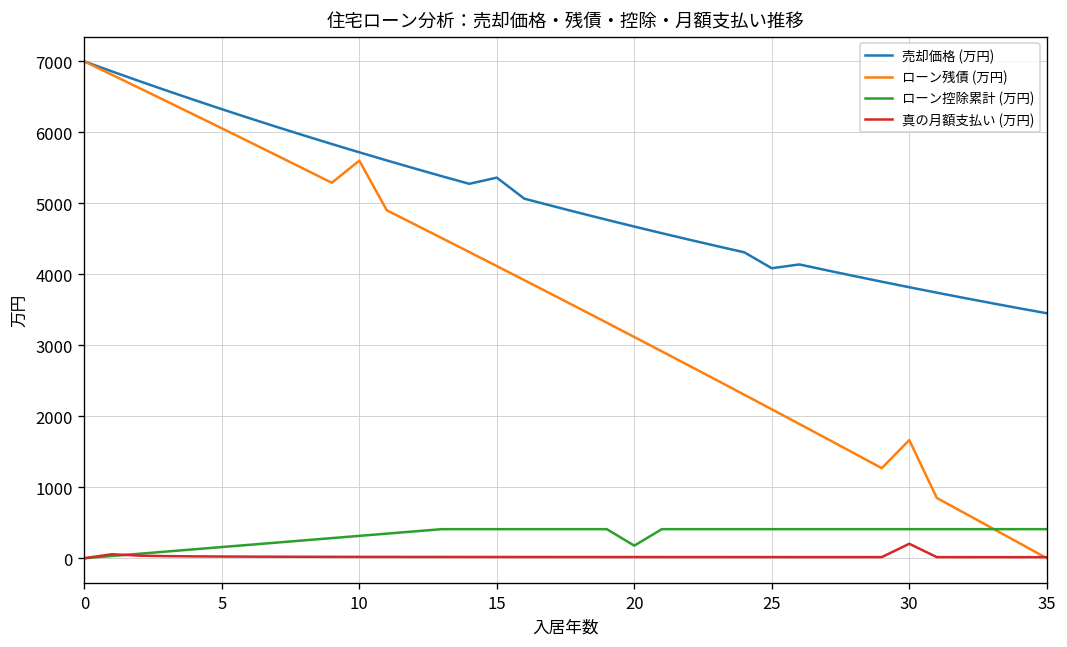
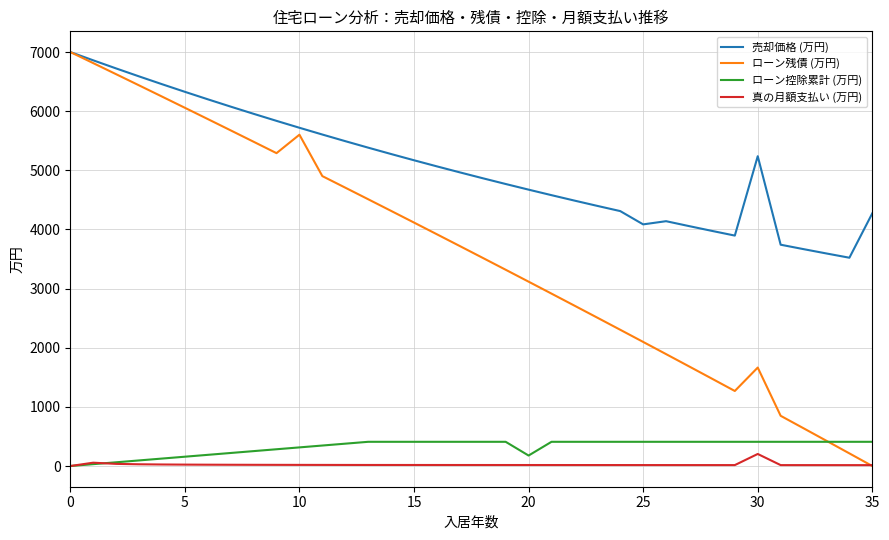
  {
    "売却価格 (万円)": {
      "5": 6300,
      "10": 5700,
-     "15": 5400,
+     "15": 5200,
      "20": 4700,
      "25": 4100,
-     "30": 3800,
-     "35": 3500
+     "30": 5200,
+     "35": 4300
    },
    "ローン残債 (万円)": {
      "5": 6100,
      "10": 5600,
      "15": 4100,
      "20": 3100,
      "25": 2100,
      "30": 1700
    },
    "ローン控除累計 (万円)": {
      "5": 200,
      "10": 300,
      "15": 400,
      "20": 200,
      "25": 400,
      "30": 400,
      "35": 400
    },
    "真の月額支払い (万円)": {
      "5": 0,
      "10": 0,
      "15": 0,
      "20": 0,
      "25": 0,
      "30": 200
    }
  }
